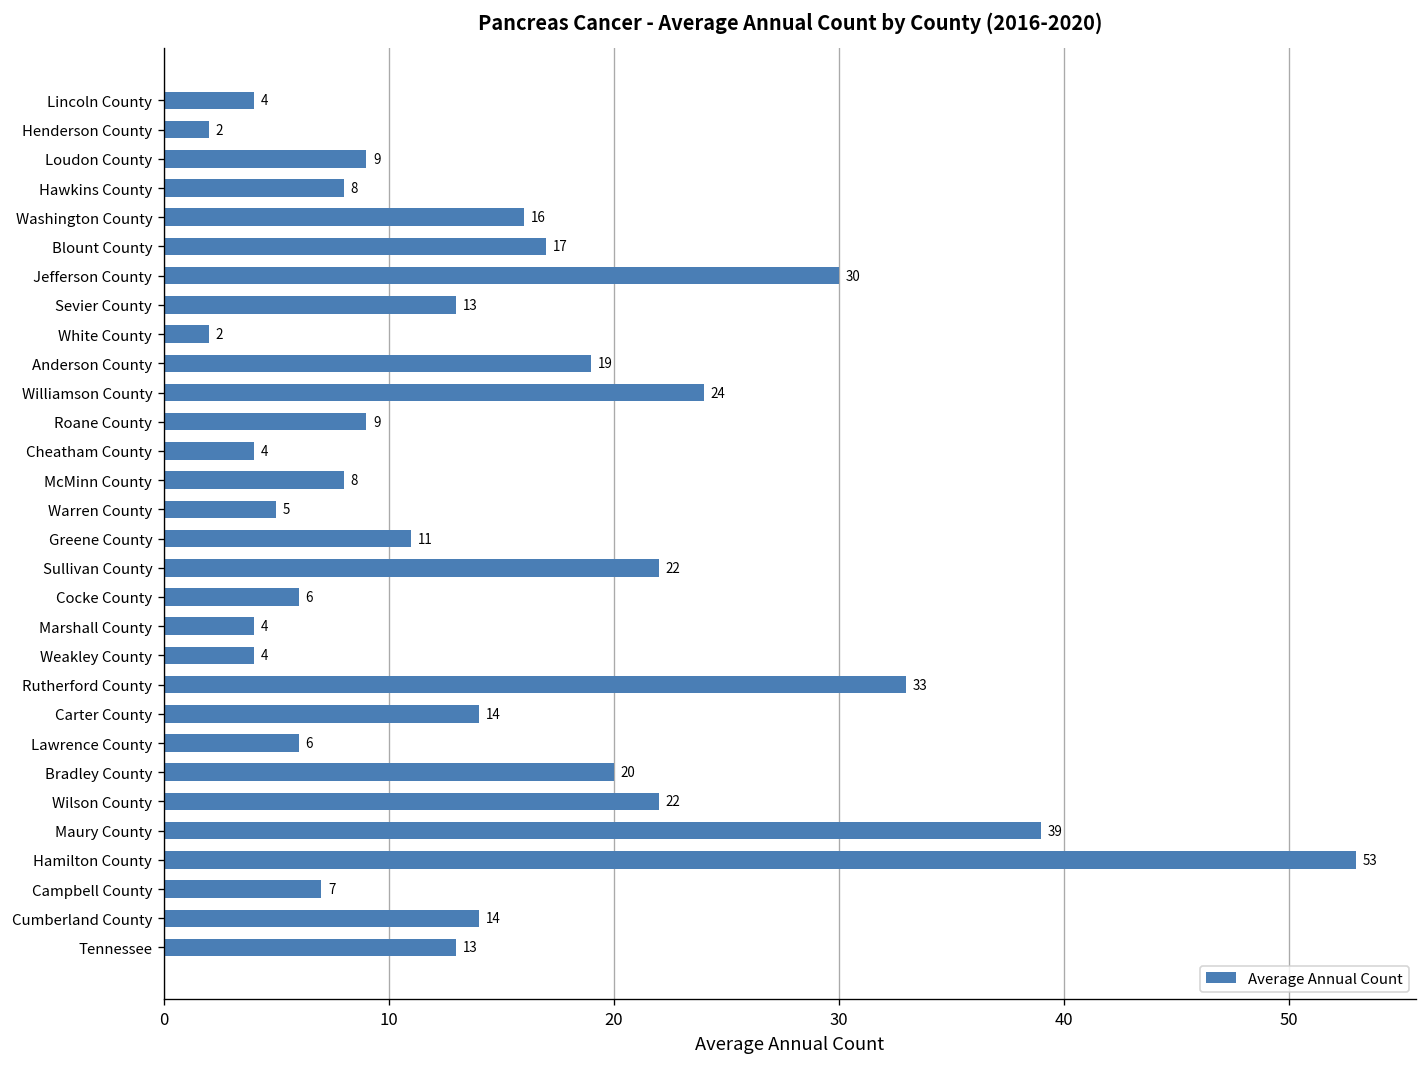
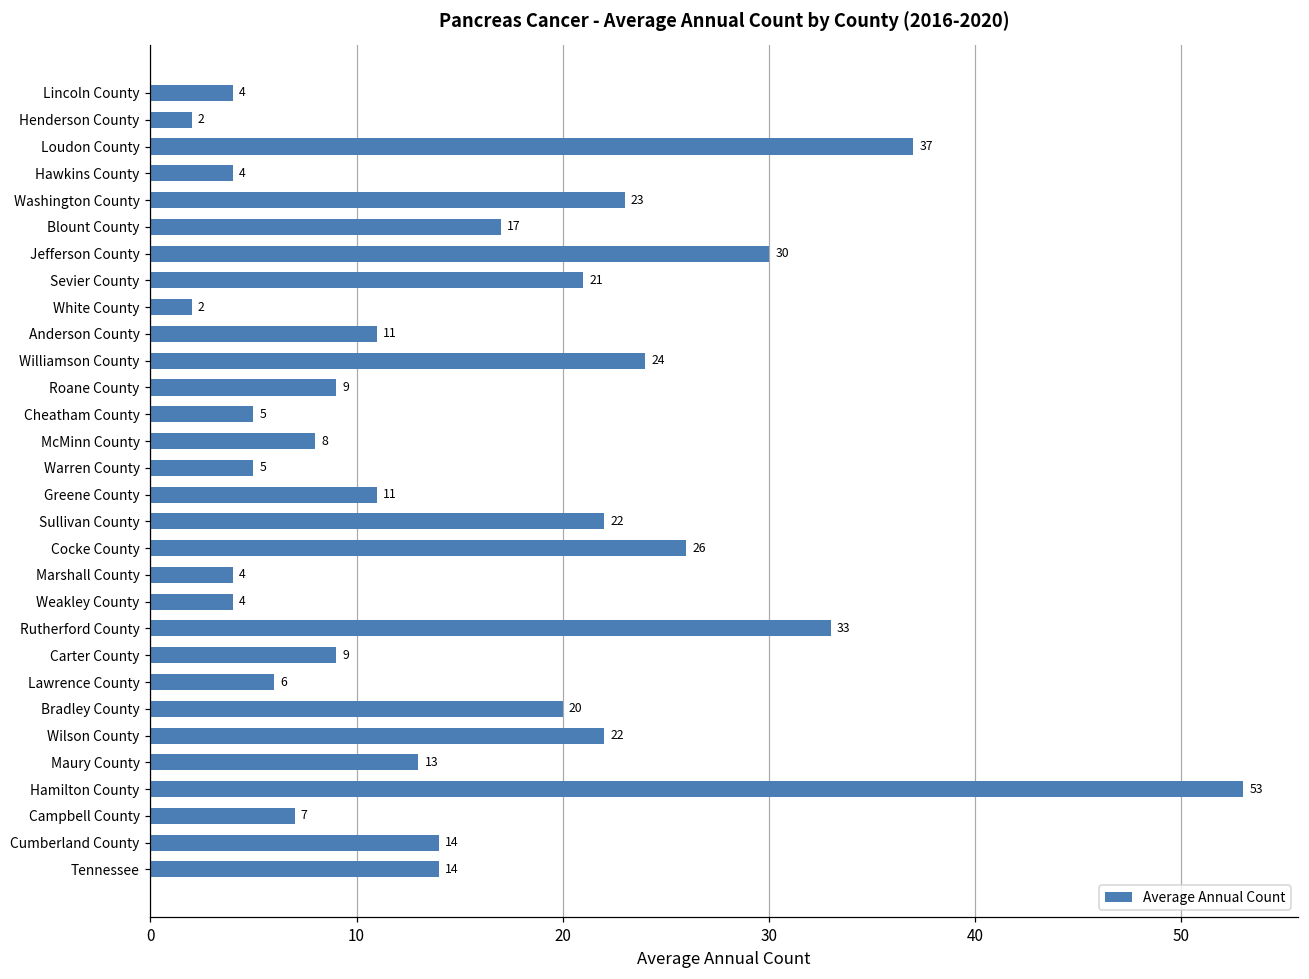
  {
    "Lincoln County": 4,
    "Henderson County": 2,
-   "Loudon County": 9,
-   "Hawkins County": 8,
-   "Washington County": 16,
+   "Loudon County": 37,
+   "Hawkins County": 4,
+   "Washington County": 23,
    "Blount County": 17,
    "Jefferson County": 30,
-   "Sevier County": 13,
+   "Sevier County": 21,
    "White County": 2,
-   "Anderson County": 19,
+   "Anderson County": 11,
    "Williamson County": 24,
    "Roane County": 9,
-   "Cheatham County": 4,
+   "Cheatham County": 5,
    "McMinn County": 8,
    "Warren County": 5,
    "Greene County": 11,
    "Sullivan County": 22,
-   "Cocke County": 6,
+   "Cocke County": 26,
    "Marshall County": 4,
    "Weakley County": 4,
    "Rutherford County": 33,
-   "Carter County": 14,
+   "Carter County": 9,
    "Lawrence County": 6,
    "Bradley County": 20,
    "Wilson County": 22,
-   "Maury County": 39,
+   "Maury County": 13,
    "Hamilton County": 53,
    "Campbell County": 7,
    "Cumberland County": 14,
-   "Tennessee": 13
+   "Tennessee": 14
  }
